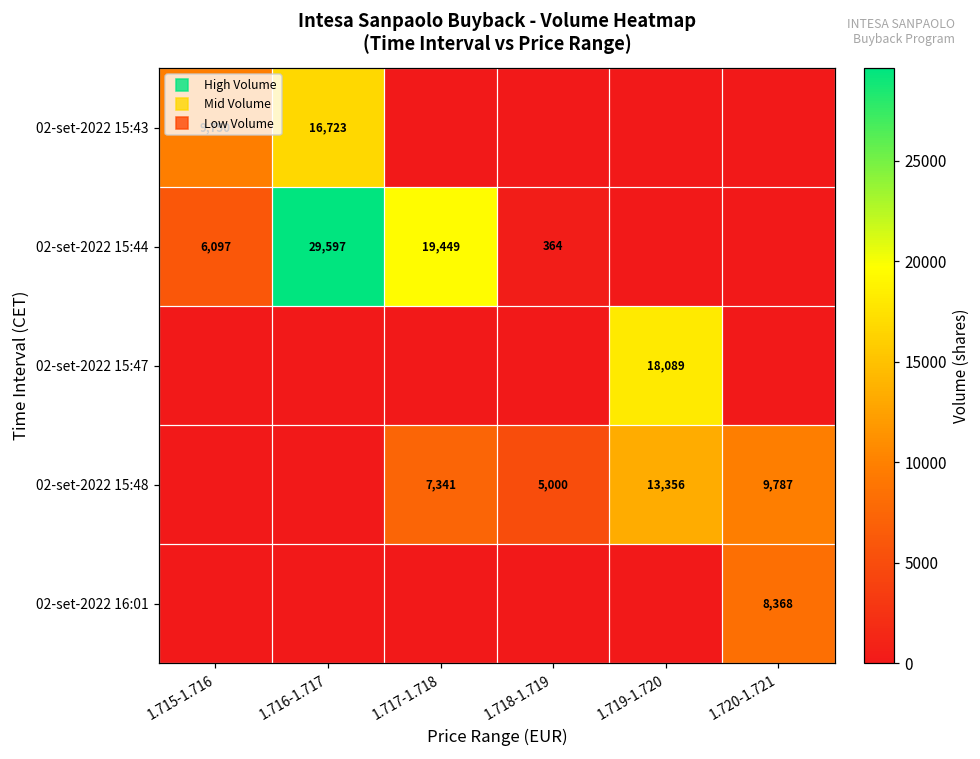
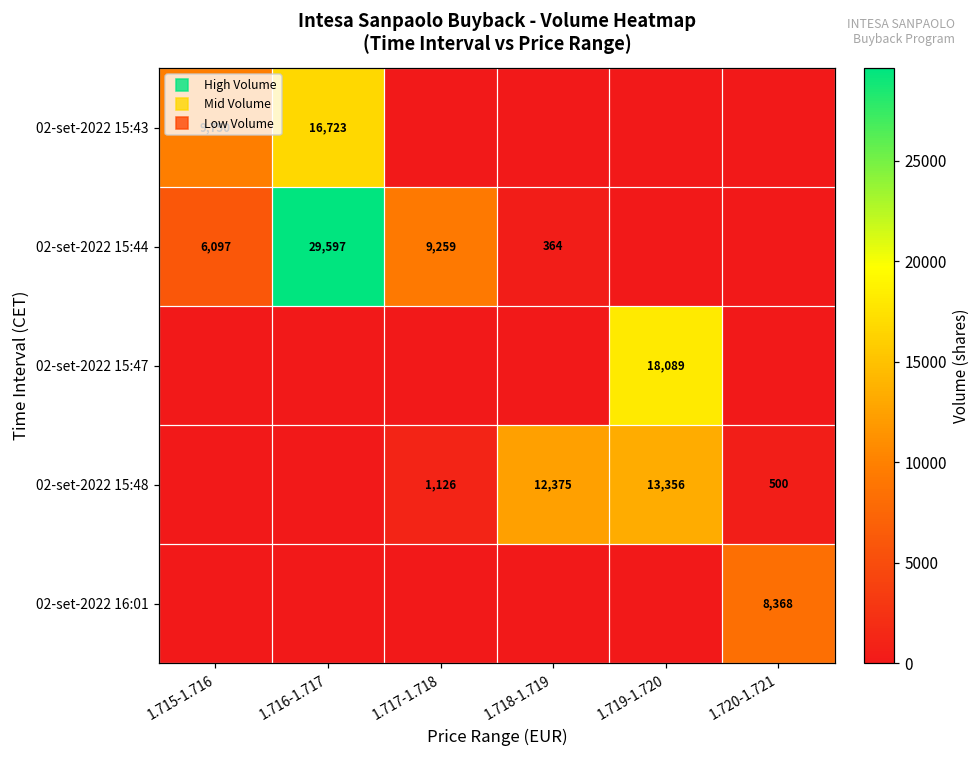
  {
    "02-set-2022 15:43": {
      "1.716-1.717": "16,723"
    },
    "02-set-2022 15:44": {
      "1.715-1.716": "6,097",
      "1.716-1.717": "29,597",
-     "1.717-1.718": "19,449",
+     "1.717-1.718": "9,259",
      "1.718-1.719": "364"
    },
    "02-set-2022 15:47": {
      "1.719-1.720": "18,089"
    },
    "02-set-2022 15:48": {
-     "1.717-1.718": "7,341",
-     "1.718-1.719": "5,000",
+     "1.717-1.718": "1,126",
+     "1.718-1.719": "12,375",
      "1.719-1.720": "13,356",
-     "1.720-1.721": "9,787"
+     "1.720-1.721": "500"
    },
    "02-set-2022 16:01": {
      "1.720-1.721": "8,368"
    }
  }
